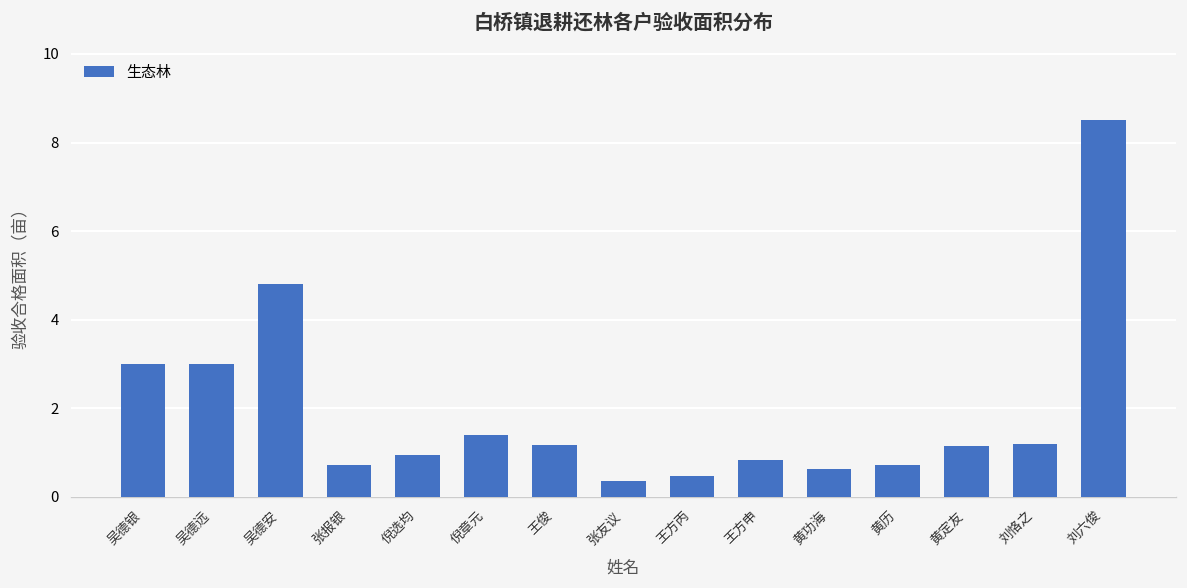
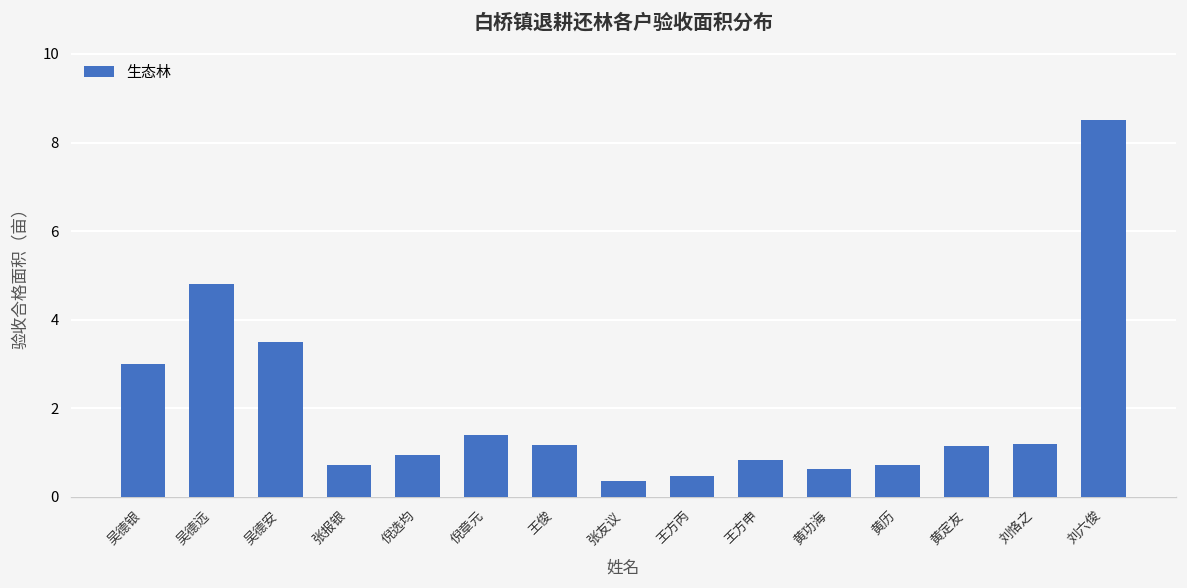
  {
    "吴德银": 3.0,
-   "吴德远": 3.0,
-   "吴德安": 4.8,
+   "吴德远": 4.8,
+   "吴德安": 3.5,
    "张报银": 0.7,
    "倪选均": 0.9,
    "倪章元": 1.4,
    "王俊": 1.2,
    "张友议": 0.4,
    "王方丙": 0.5,
    "王方申": 0.8,
    "黄功海": 0.6,
    "黄历": 0.7,
    "黄定友": 1.2,
    "刘恪之": 1.2,
    "刘六俊": 8.5
  }
